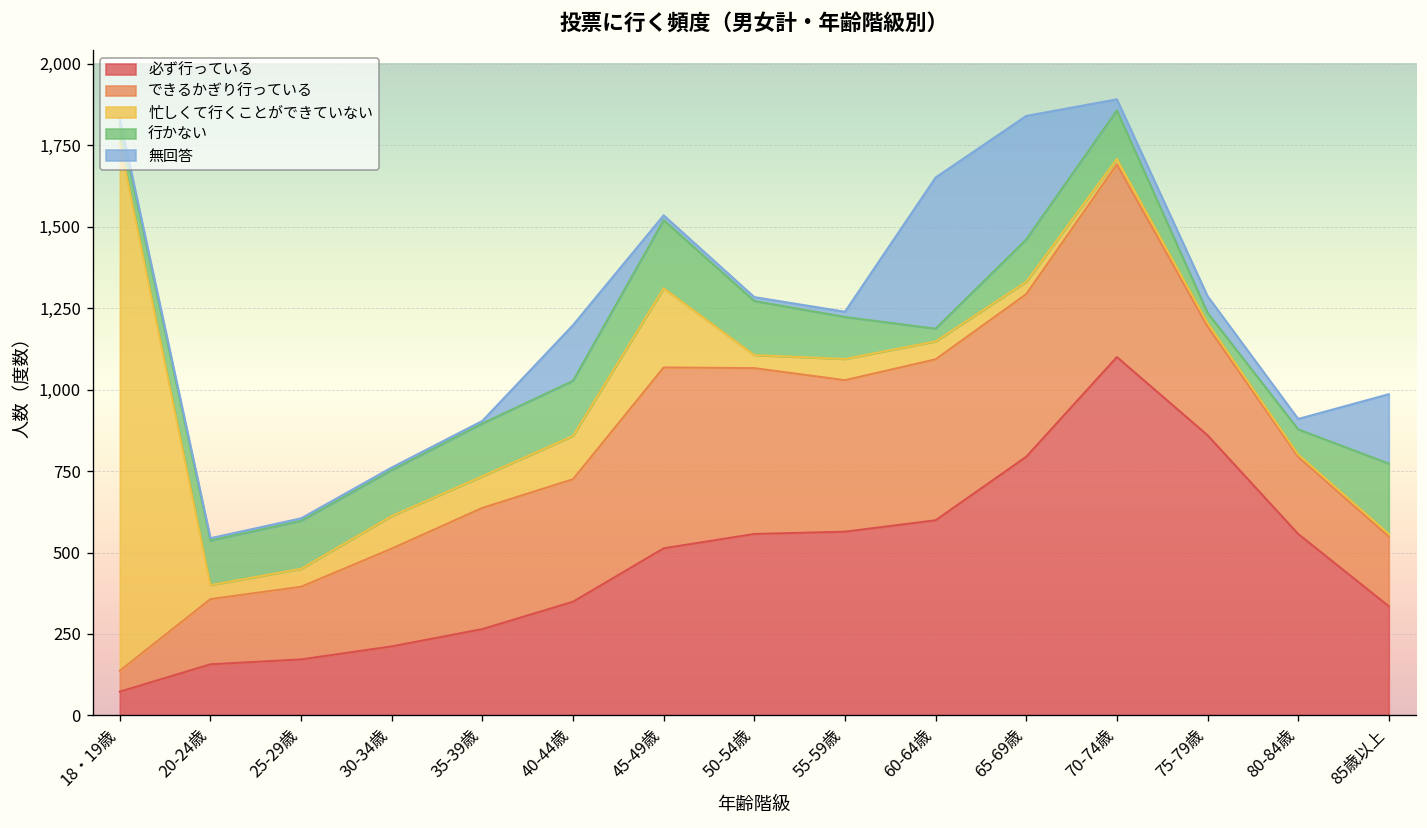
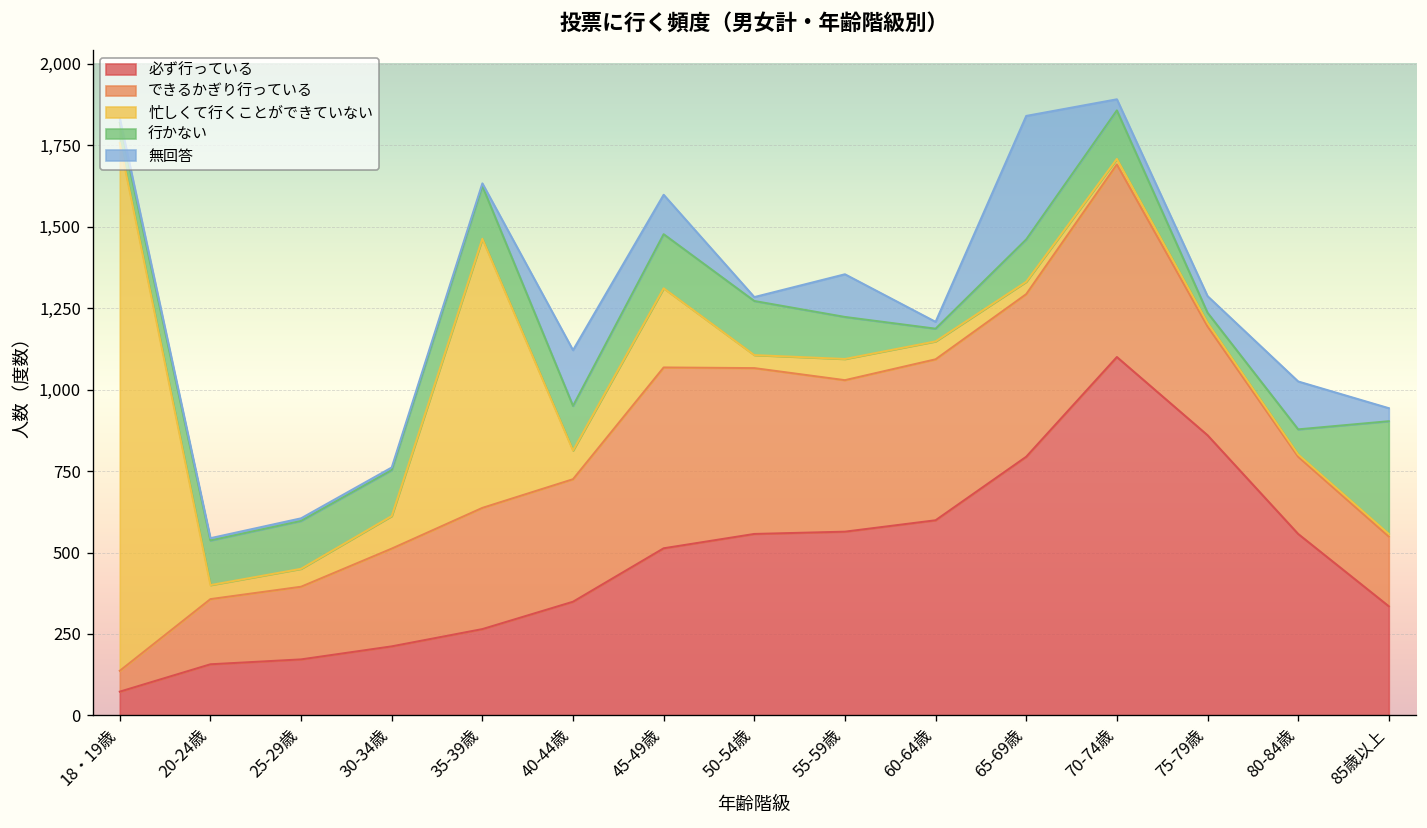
  {
    "忙しくて行くことができていない": {
      "20-24歳": 40,
      "25-29歳": 60,
      "30-34歳": 100,
-     "35-39歳": 100,
-     "40-44歳": 130,
+     "35-39歳": 830,
+     "40-44歳": 90,
      "45-49歳": 240,
      "50-54歳": 40,
      "55-59歳": 70,
      "60-64歳": 60,
      "65-69歳": 40,
      "70-74歳": 20,
      "75-79歳": 10
    },
    "行かない": {
-     "40-44歳": 170,
-     "45-49歳": 210,
+     "40-44歳": 140,
+     "45-49歳": 170,
      "50-54歳": 170,
      "55-59歳": 130,
      "60-64歳": 40,
      "65-69歳": 130,
      "70-74歳": 150,
      "75-79歳": 30,
      "80-84歳": 80,
-     "85歳以上": 220
+     "85歳以上": 350
    },
    "無回答": {
      "40-44歳": 170,
-     "45-49歳": 20,
+     "45-49歳": 120,
      "50-54歳": 10,
-     "55-59歳": 20,
-     "60-64歳": 460,
+     "55-59歳": 130,
+     "60-64歳": 20,
      "65-69歳": 380,
      "70-74歳": 30,
      "75-79歳": 50,
-     "80-84歳": 30,
-     "85歳以上": 210
+     "80-84歳": 150,
+     "85歳以上": 40
    }
  }
